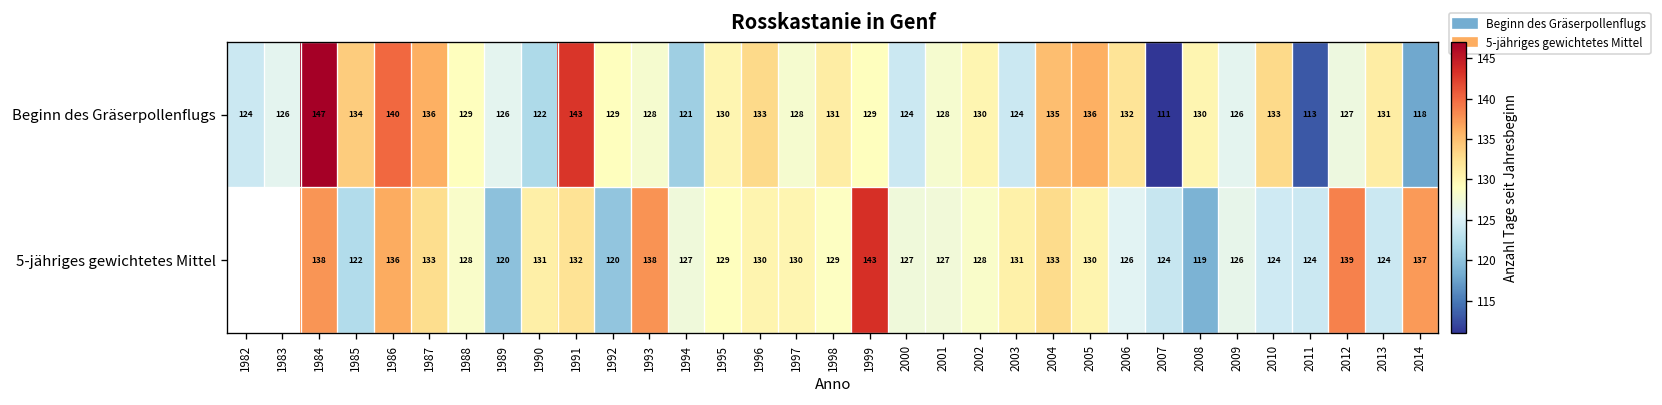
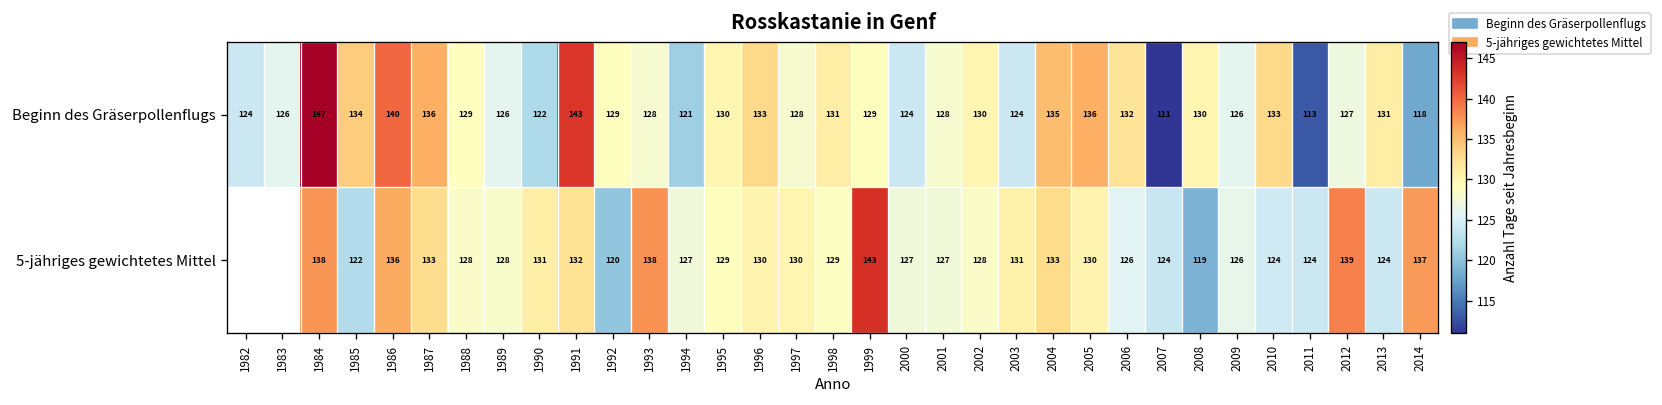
  {
    "Beginn des Gräserpollenflugs": {
      "1982": 124,
      "1983": 126,
      "1984": 147,
      "1985": 134,
      "1986": 140,
      "1987": 136,
      "1988": 129,
      "1989": 126,
      "1990": 122,
      "1991": 143,
      "1992": 129,
      "1993": 128,
      "1994": 121,
      "1995": 130,
      "1996": 133,
      "1997": 128,
      "1998": 131,
      "1999": 129,
      "2000": 124,
      "2001": 128,
      "2002": 130,
      "2003": 124,
      "2004": 135,
      "2005": 136,
      "2006": 132,
      "2007": 111,
      "2008": 130,
      "2009": 126,
      "2010": 133,
      "2011": 113,
      "2012": 127,
      "2013": 131,
      "2014": 118
    },
    "5-jähriges gewichtetes Mittel": {
      "1984": 138,
      "1985": 122,
      "1986": 136,
      "1987": 133,
      "1988": 128,
-     "1989": 120,
+     "1989": 128,
      "1990": 131,
      "1991": 132,
      "1992": 120,
      "1993": 138,
      "1994": 127,
      "1995": 129,
      "1996": 130,
      "1997": 130,
      "1998": 129,
      "1999": 143,
      "2000": 127,
      "2001": 127,
      "2002": 128,
      "2003": 131,
      "2004": 133,
      "2005": 130,
      "2006": 126,
      "2007": 124,
      "2008": 119,
      "2009": 126,
      "2010": 124,
      "2011": 124,
      "2012": 139,
      "2013": 124,
      "2014": 137
    }
  }
